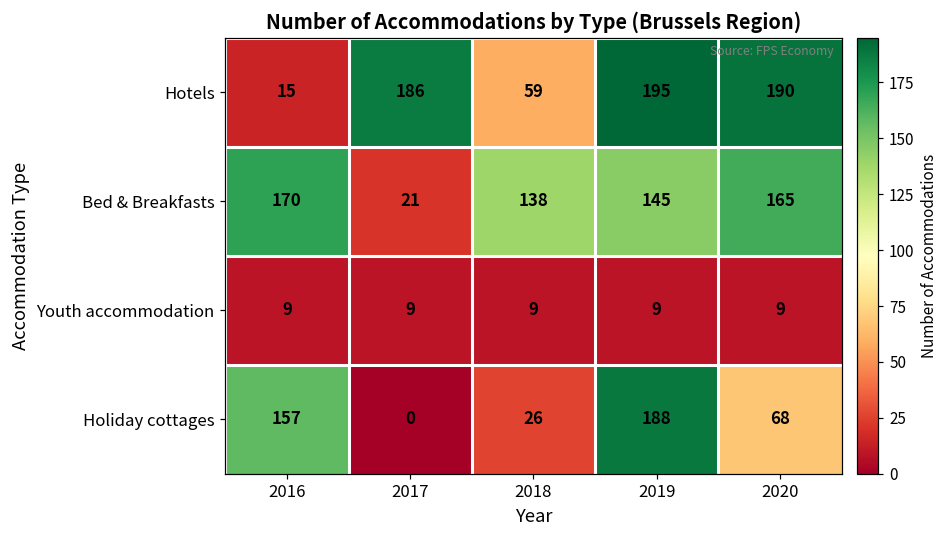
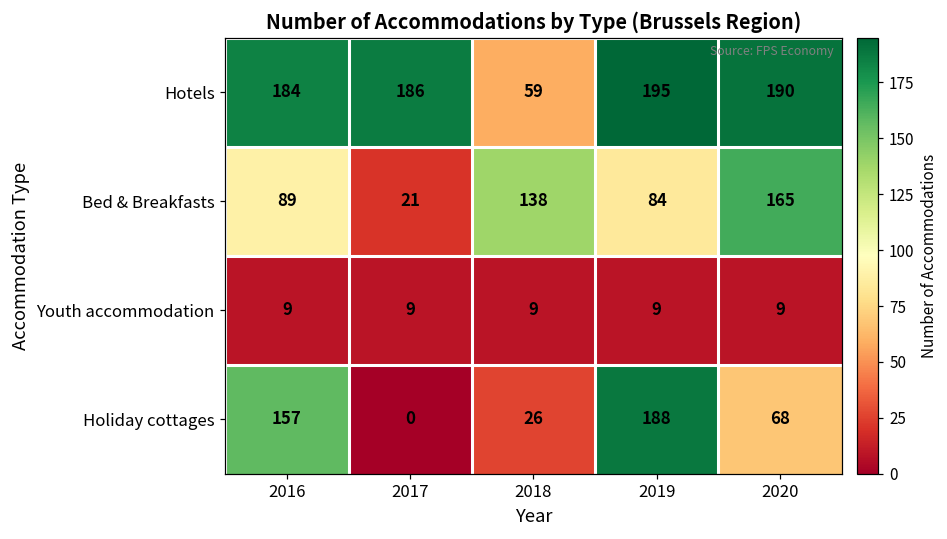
  {
    "Hotels": {
-     "2016": 15,
+     "2016": 184,
      "2017": 186,
      "2018": 59,
      "2019": 195
    },
    "Bed & Breakfasts": {
-     "2016": 170,
+     "2016": 89,
      "2017": 21,
      "2018": 138,
-     "2019": 145,
+     "2019": 84,
      "2020": 165
    },
    "Youth accommodation": {
      "2016": 9,
      "2017": 9,
      "2018": 9,
      "2019": 9,
      "2020": 9
    },
    "Holiday cottages": {
      "2016": 157,
      "2017": 0,
      "2018": 26,
      "2019": 188,
      "2020": 68
    }
  }
